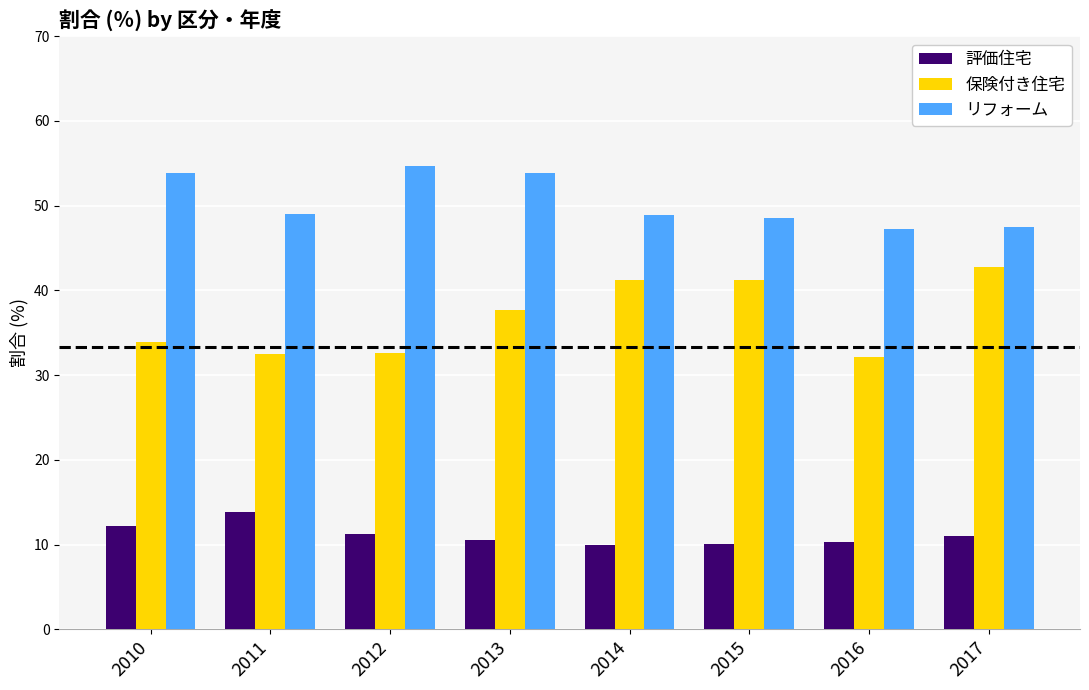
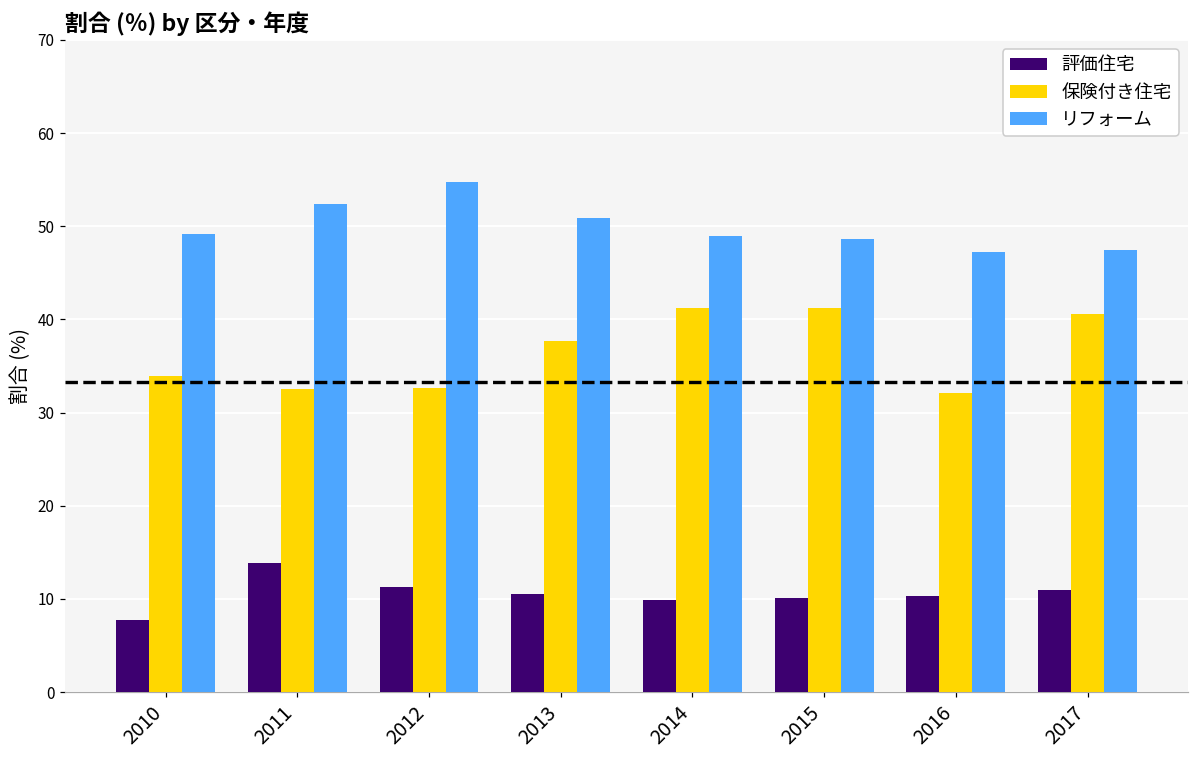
  {
    "評価住宅": {
-     "2010": 12,
+     "2010": 8,
      "2011": 14,
      "2012": 11,
      "2013": 11,
      "2014": 10,
      "2015": 10,
      "2016": 10,
      "2017": 11
    },
    "保険付き住宅": {
      "2010": 34,
      "2011": 33,
      "2012": 33,
      "2013": 38,
      "2014": 41,
      "2015": 41,
      "2016": 32,
-     "2017": 43
+     "2017": 41
    },
    "リフォーム": {
-     "2010": 54,
-     "2011": 49,
+     "2010": 49,
+     "2011": 52,
      "2012": 55,
-     "2013": 54,
+     "2013": 51,
      "2014": 49,
      "2015": 49,
      "2016": 47,
      "2017": 48
    }
  }
